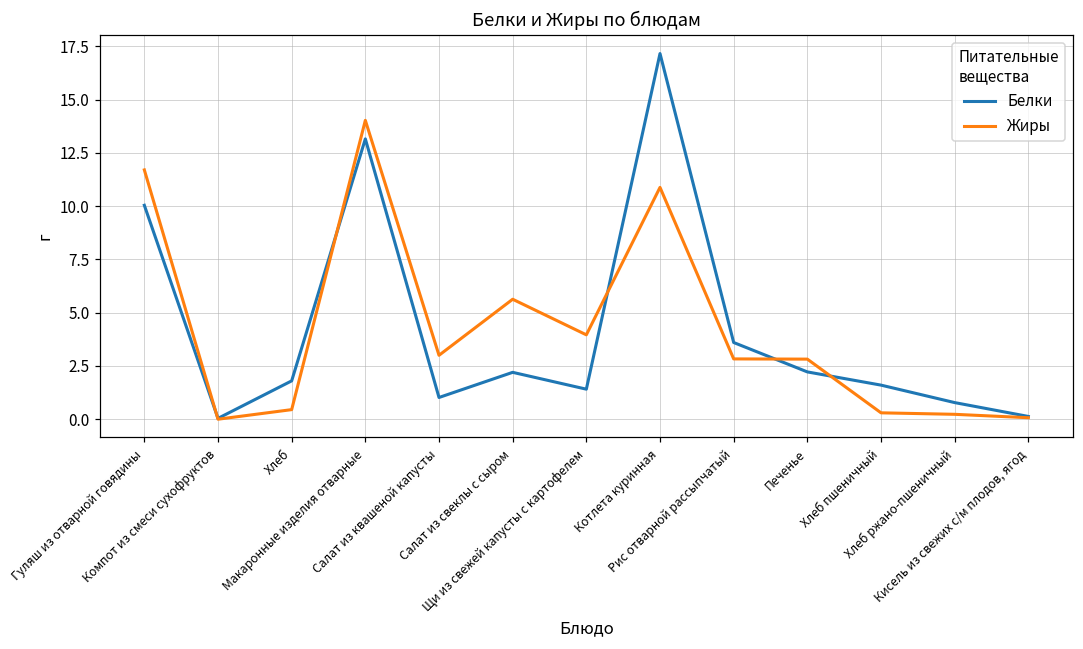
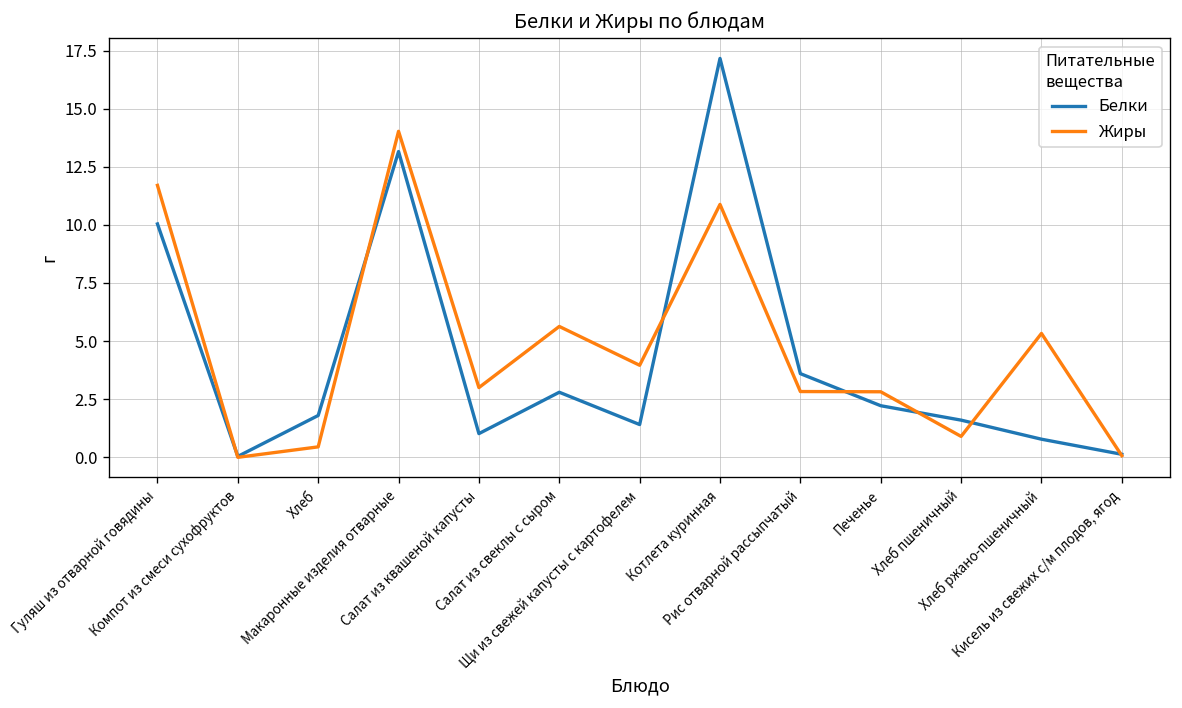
  {
    "Белки": {
      "Гуляш из отварной говядины": 10.0,
      "Хлеб": 1.8,
      "Макаронные изделия отварные": 13.2,
      "Салат из квашеной капусты": 1.0,
-     "Салат из свеклы с сыром": 2.2,
+     "Салат из свеклы с сыром": 2.8,
      "Щи из свежей капусты с картофелем": 1.4,
      "Котлета куринная": 17.2,
      "Рис отварной рассыпчатый": 3.6,
      "Печенье": 2.2,
      "Хлеб пшеничный": 1.6,
      "Хлеб ржано-пшеничный": 0.8
    },
    "Жиры": {
      "Гуляш из отварной говядины": 11.7,
      "Хлеб": 0.5,
      "Макаронные изделия отварные": 14.0,
      "Салат из квашеной капусты": 3.0,
      "Салат из свеклы с сыром": 5.6,
      "Щи из свежей капусты с картофелем": 4.0,
      "Котлета куринная": 10.9,
      "Рис отварной рассыпчатый": 2.8,
      "Печенье": 2.8,
-     "Хлеб пшеничный": 0.3,
-     "Хлеб ржано-пшеничный": 0.2
+     "Хлеб пшеничный": 0.9,
+     "Хлеб ржано-пшеничный": 5.3
    }
  }
